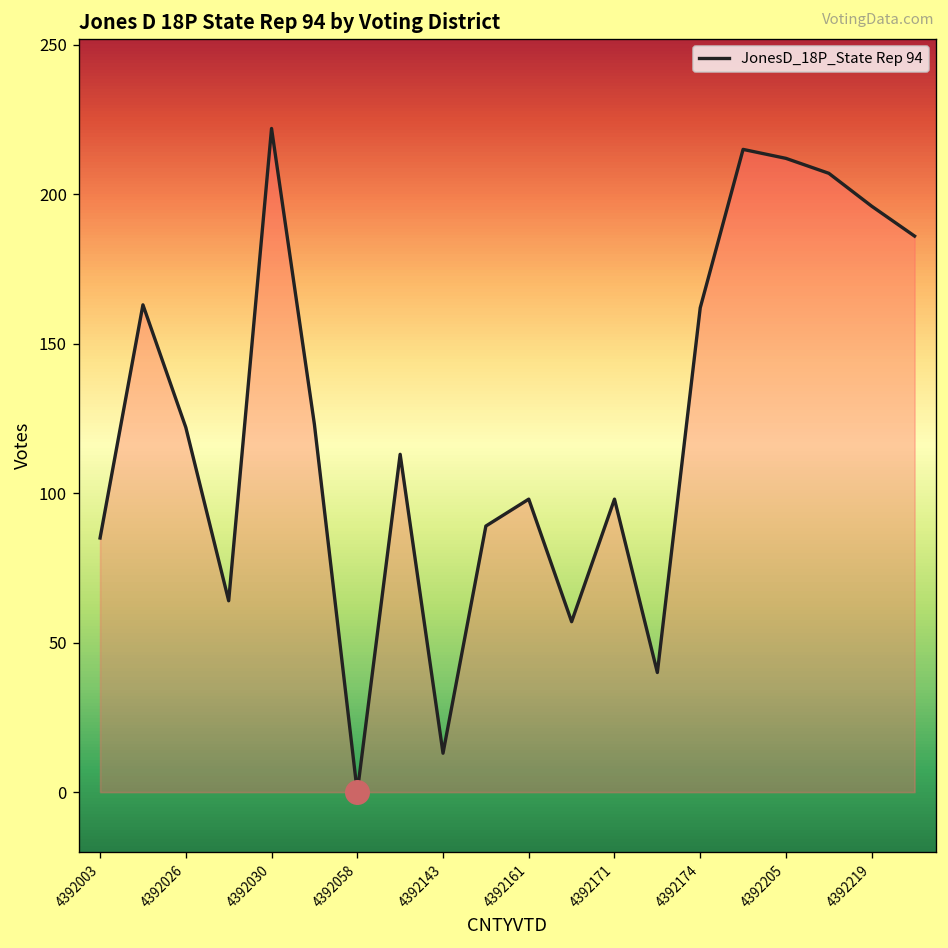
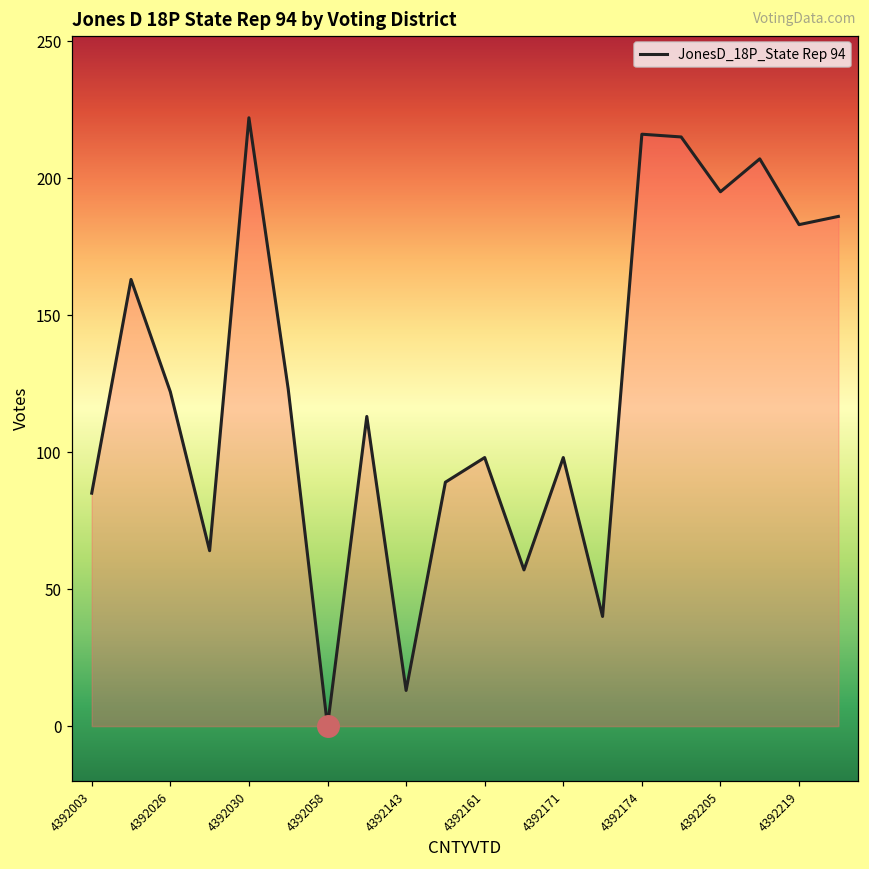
  {
    "JonesD_18P_State Rep 94": {
      "4392003": 85,
      "4392026": 122,
      "4392030": 222,
      "4392143": 13,
      "4392161": 98,
      "4392171": 98,
-     "4392174": 162,
-     "4392205": 212,
-     "4392219": 196
+     "4392174": 216,
+     "4392205": 195,
+     "4392219": 183
    }
  }
